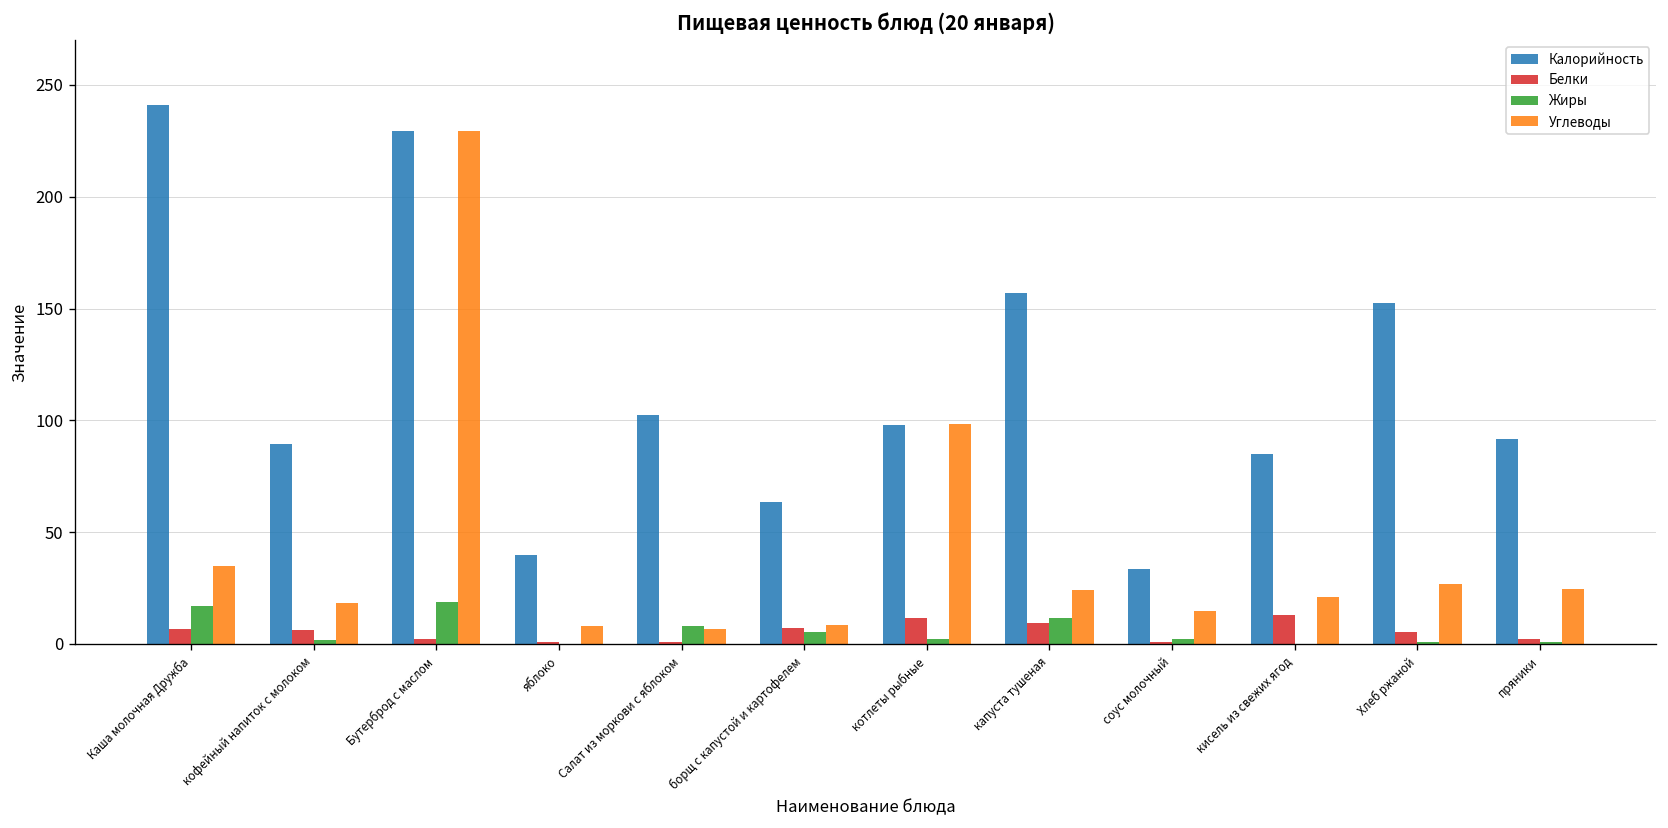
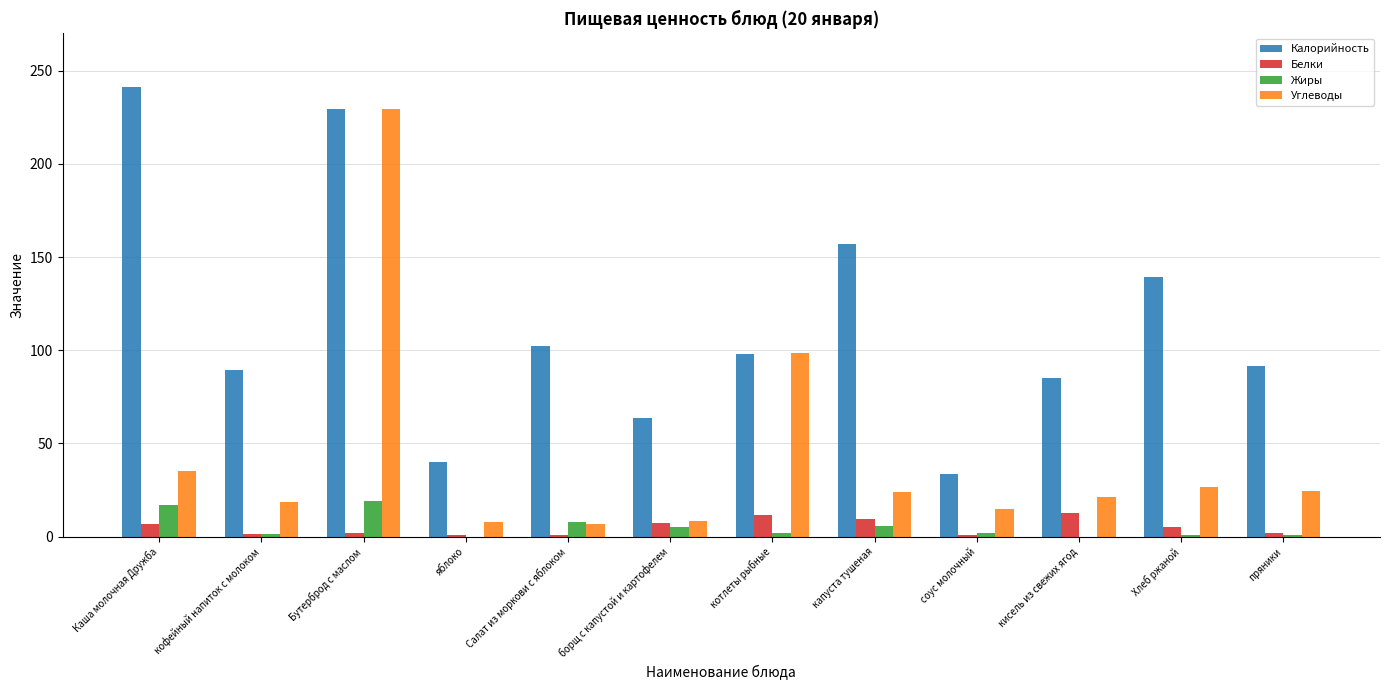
  {
    "Калорийность": {
      "Каша молочная Дружба": 241,
      "кофейный напиток с молоком": 89,
      "Бутерброд с маслом": 230,
      "яблоко": 40,
      "Салат из моркови с яблоком": 102,
      "борщ с капустой и картофелем": 63,
      "котлеты рыбные": 98,
      "капуста тушеная": 157,
      "соус молочный": 34,
      "кисель из свежих ягод": 85,
-     "Хлеб ржаной": 153,
+     "Хлеб ржаной": 139,
      "пряники": 92
    },
    "Белки": {
      "Каша молочная Дружба": 7,
-     "кофейный напиток с молоком": 6,
+     "кофейный напиток с молоком": 1,
      "Бутерброд с маслом": 2,
      "борщ с капустой и картофелем": 7,
      "котлеты рыбные": 12,
      "капуста тушеная": 9,
      "кисель из свежих ягод": 13,
      "Хлеб ржаной": 5,
      "пряники": 2
    },
    "Жиры": {
      "Каша молочная Дружба": 17,
      "кофейный напиток с молоком": 2,
      "Бутерброд с маслом": 19,
      "яблоко": 0,
      "Салат из моркови с яблоком": 8,
      "борщ с капустой и картофелем": 5,
      "котлеты рыбные": 2,
-     "капуста тушеная": 12,
+     "капуста тушеная": 6,
      "соус молочный": 2,
      "кисель из свежих ягод": 0
    },
    "Углеводы": {
      "Каша молочная Дружба": 35,
      "кофейный напиток с молоком": 18,
      "Бутерброд с маслом": 230,
      "яблоко": 8,
      "Салат из моркови с яблоком": 7,
      "борщ с капустой и картофелем": 9,
      "котлеты рыбные": 98,
      "капуста тушеная": 24,
      "соус молочный": 15,
      "кисель из свежих ягод": 21,
      "Хлеб ржаной": 27,
      "пряники": 25
    }
  }
